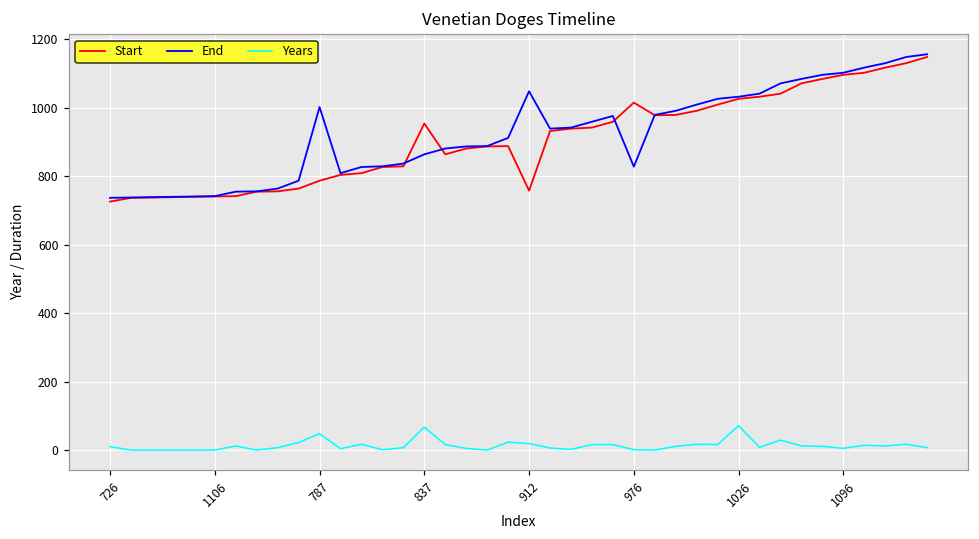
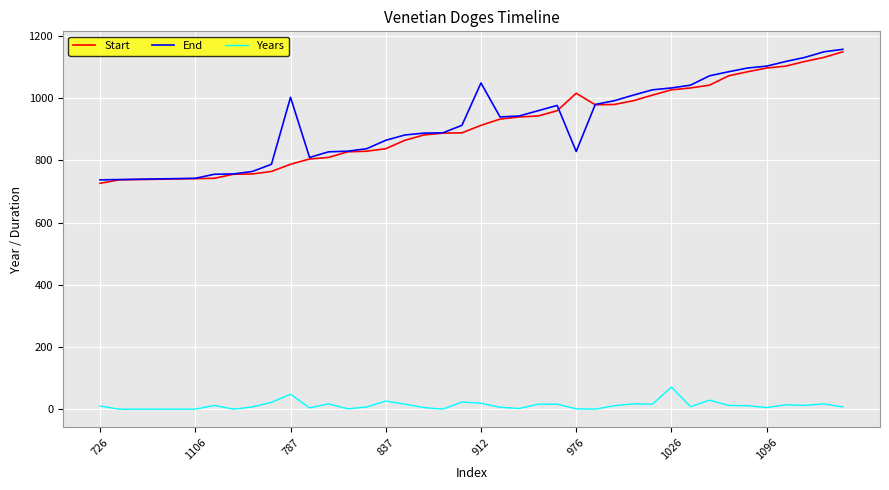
  {
    "Start": {
      "726": 730,
      "787": 790,
-     "837": 950,
-     "912": 760,
+     "837": 840,
+     "912": 910,
      "976": 1020
    },
    "End": {
      "726": 740,
      "787": 1000,
      "837": 860,
      "912": 1050,
      "976": 830
    },
    "Years": {
      "726": 10,
      "1106": 0,
      "787": 50,
-     "837": 70,
+     "837": 30,
      "912": 20,
      "976": 0,
      "1026": 70,
      "1096": 10
    }
  }
